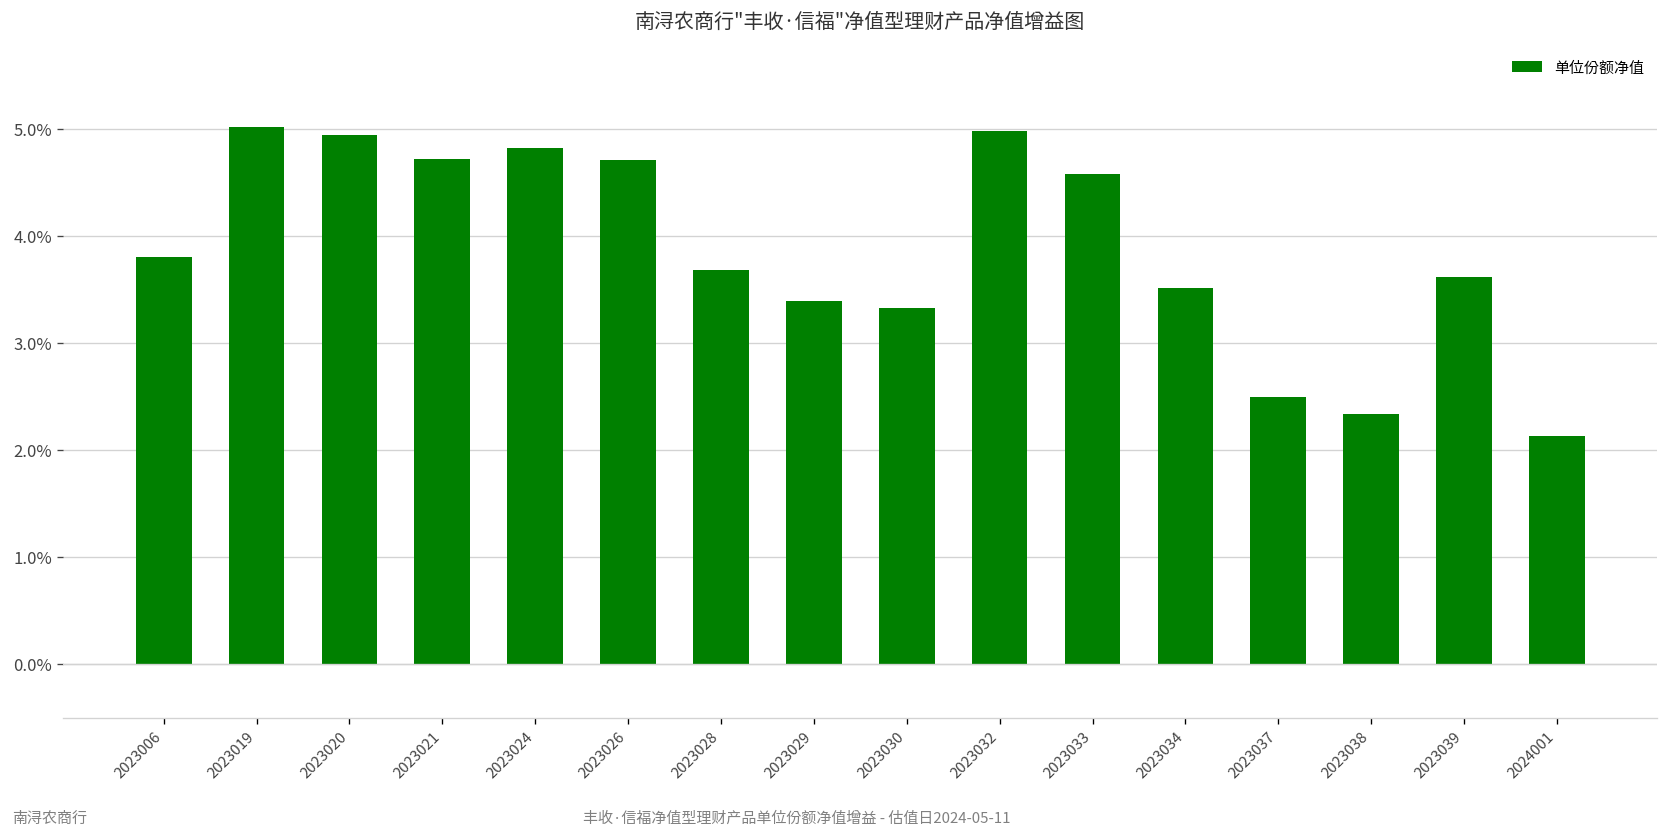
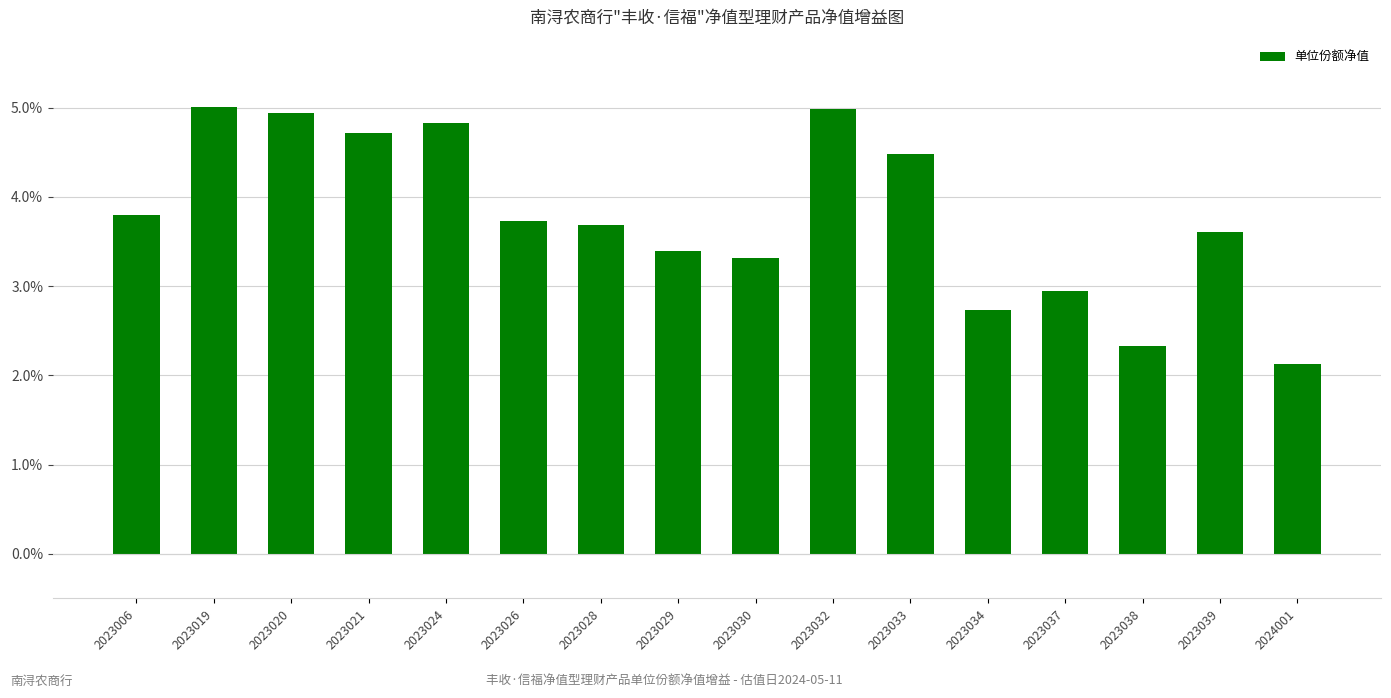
  {
    "2023006": "3.8%",
    "2023019": "5.0%",
    "2023020": "4.9%",
    "2023021": "4.7%",
    "2023024": "4.8%",
-   "2023026": "4.7%",
+   "2023026": "3.7%",
    "2023028": "3.7%",
    "2023029": "3.4%",
    "2023030": "3.3%",
    "2023032": "5.0%",
-   "2023033": "4.6%",
-   "2023034": "3.5%",
-   "2023037": "2.5%",
+   "2023033": "4.5%",
+   "2023034": "2.7%",
+   "2023037": "3.0%",
    "2023038": "2.3%",
    "2023039": "3.6%",
    "2024001": "2.1%"
  }
